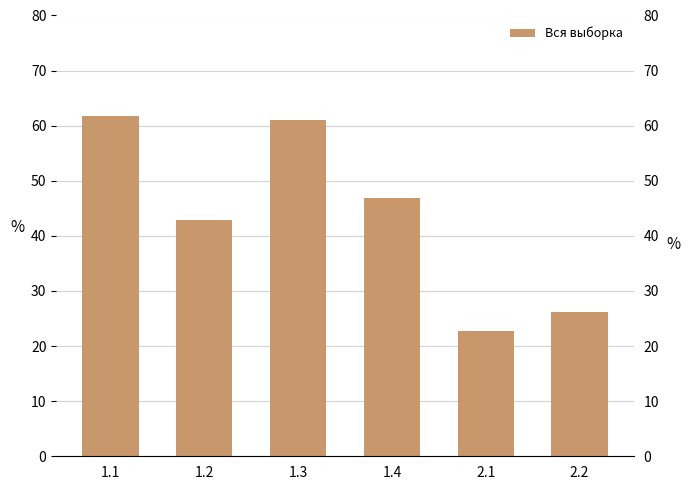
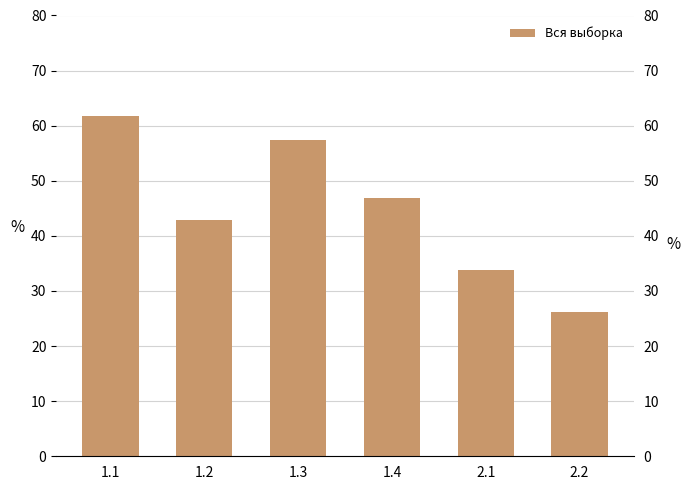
  {
    "1.1": 62,
    "1.2": 43,
-   "1.3": 61,
+   "1.3": 57,
    "1.4": 47,
-   "2.1": 23,
+   "2.1": 34,
    "2.2": 26
  }
